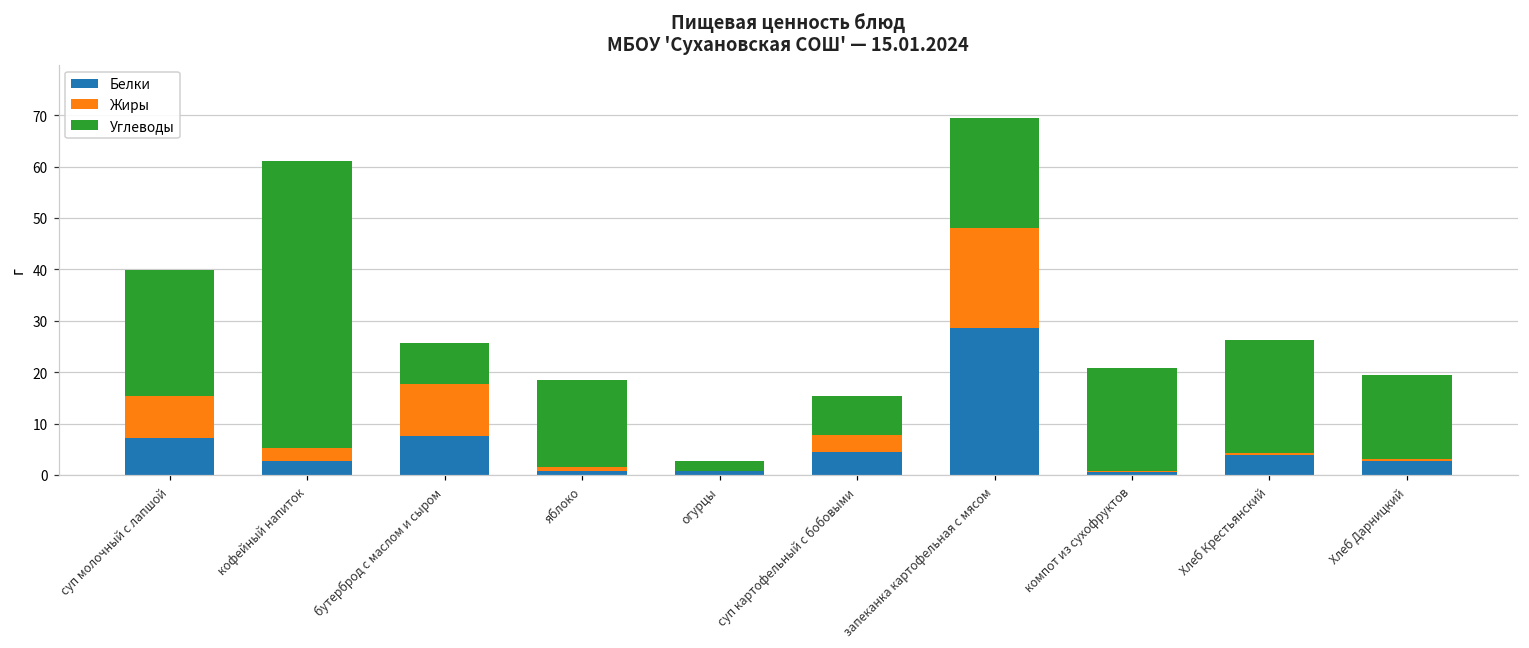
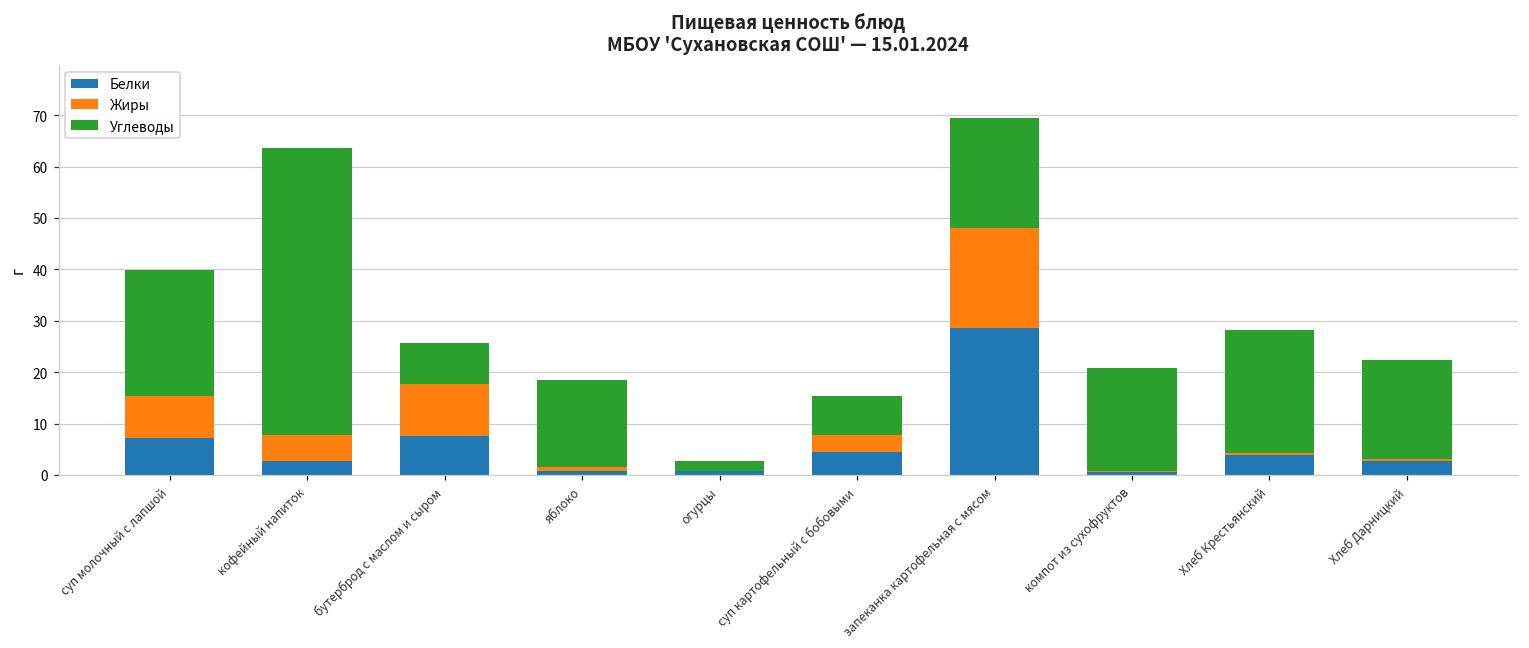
  {
    "Белки": {
      "суп молочный с лапшой": 7,
      "кофейный напиток": 3,
      "бутерброд с маслом и сыром": 8,
      "яблоко": 1,
      "огурцы": 1,
      "суп картофельный с бобовыми": 4,
      "запеканка картофельная с мясом": 29,
      "компот из сухофруктов": 1,
      "Хлеб Крестьянский": 4,
      "Хлеб Дарницкий": 3
    },
    "Жиры": {
      "суп молочный с лапшой": 8,
-     "кофейный напиток": 2,
+     "кофейный напиток": 5,
      "бутерброд с маслом и сыром": 10,
      "яблоко": 1,
      "суп картофельный с бобовыми": 3,
      "запеканка картофельная с мясом": 20
    },
    "Углеводы": {
      "суп молочный с лапшой": 25,
      "кофейный напиток": 56,
      "бутерброд с маслом и сыром": 8,
      "яблоко": 17,
      "огурцы": 2,
      "суп картофельный с бобовыми": 8,
      "запеканка картофельная с мясом": 21,
      "компот из сухофруктов": 20,
-     "Хлеб Крестьянский": 22,
-     "Хлеб Дарницкий": 16
+     "Хлеб Крестьянский": 24,
+     "Хлеб Дарницкий": 19
    }
  }
